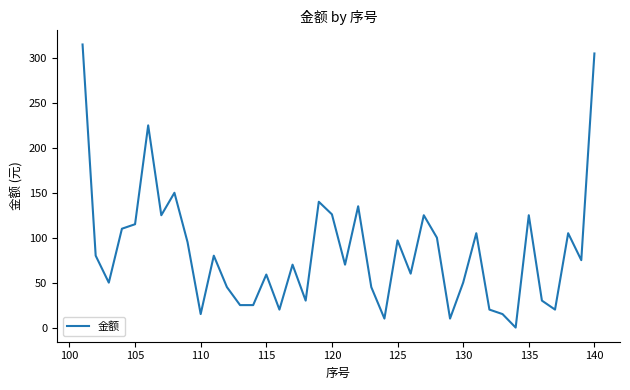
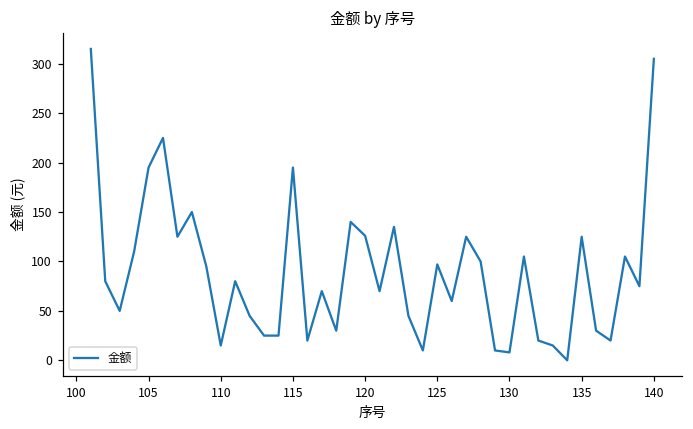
  {
-   "105": 120,
+   "105": 200,
    "110": 20,
-   "115": 60,
+   "115": 200,
    "120": 130,
    "125": 100,
-   "130": 50,
+   "130": 10,
    "135": 130,
    "140": 310
  }
